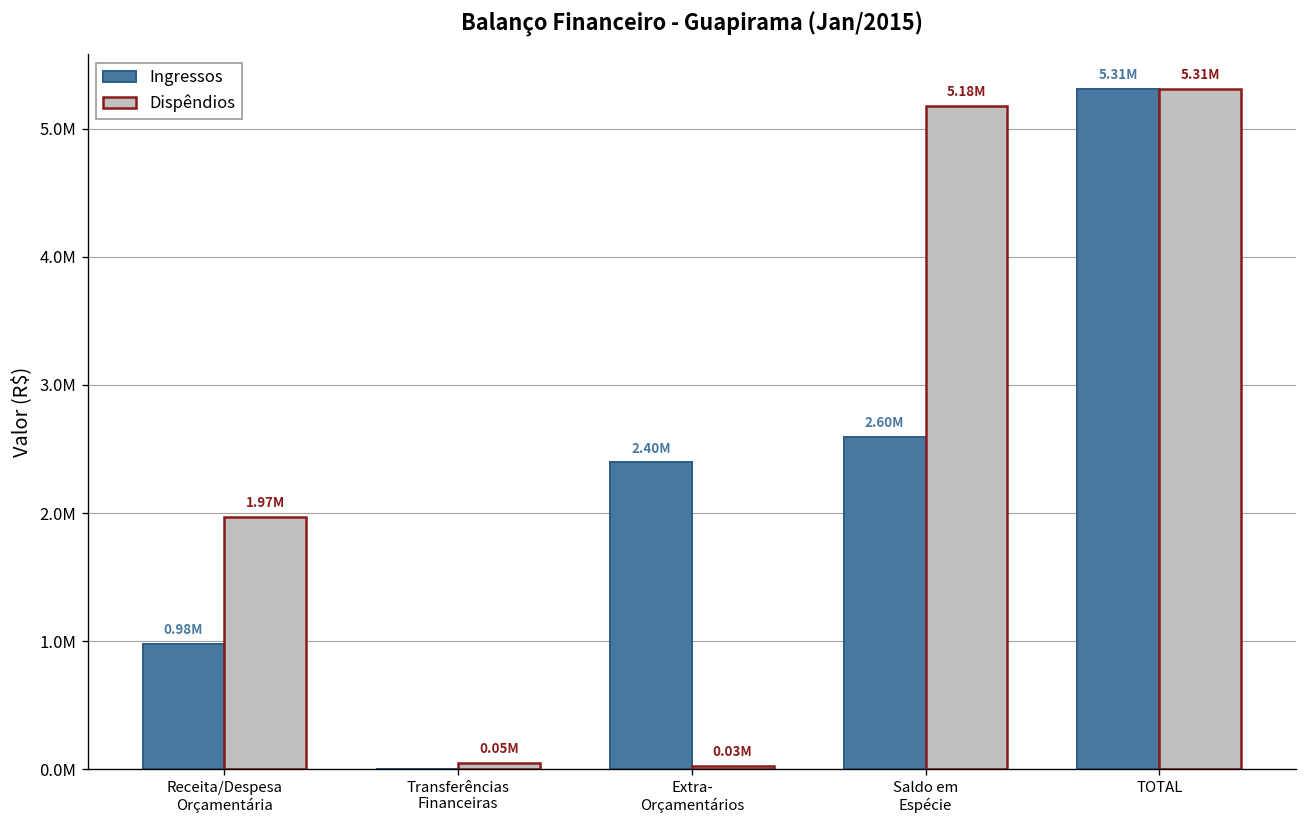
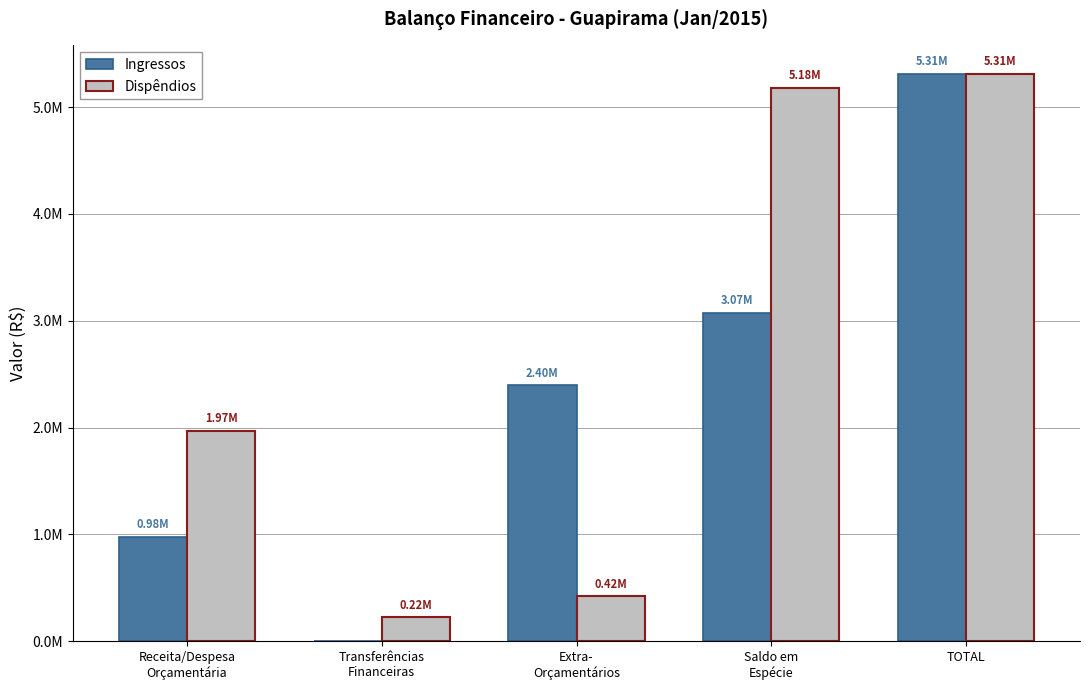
  {
    "Ingressos": {
      "Receita/Despesa Orçamentária": "0.98M",
      "Extra- Orçamentários": "2.40M",
-     "Saldo em Espécie": "2.60M",
+     "Saldo em Espécie": "3.07M",
      "TOTAL": "5.31M"
    },
    "Dispêndios": {
      "Receita/Despesa Orçamentária": "1.97M",
-     "Transferências Financeiras": "0.05M",
-     "Extra- Orçamentários": "0.03M",
+     "Transferências Financeiras": "0.22M",
+     "Extra- Orçamentários": "0.42M",
      "Saldo em Espécie": "5.18M",
      "TOTAL": "5.31M"
    }
  }
